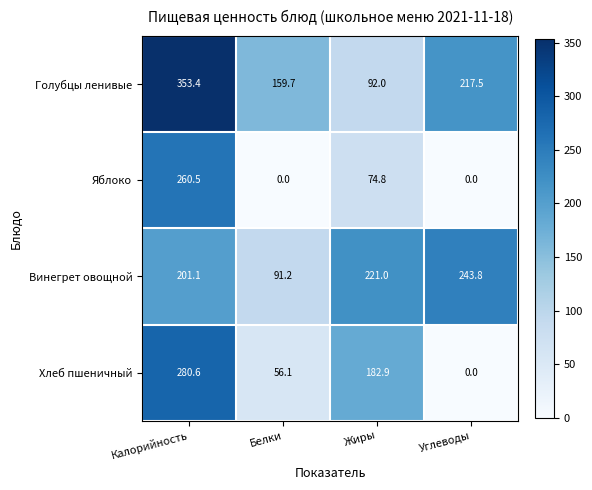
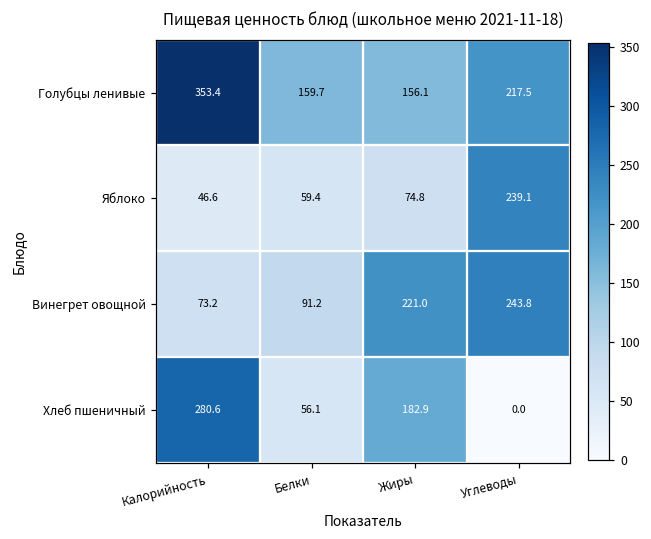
  {
    "Голубцы ленивые": {
      "Калорийность": 353.4,
      "Белки": 159.7,
-     "Жиры": 92.0,
+     "Жиры": 156.1,
      "Углеводы": 217.5
    },
    "Яблоко": {
-     "Калорийность": 260.5,
-     "Белки": 0.0,
+     "Калорийность": 46.6,
+     "Белки": 59.4,
      "Жиры": 74.8,
-     "Углеводы": 0.0
+     "Углеводы": 239.1
    },
    "Винегрет овощной": {
-     "Калорийность": 201.1,
+     "Калорийность": 73.2,
      "Белки": 91.2,
      "Жиры": 221.0,
      "Углеводы": 243.8
    },
    "Хлеб пшеничный": {
      "Калорийность": 280.6,
      "Белки": 56.1,
      "Жиры": 182.9,
      "Углеводы": 0.0
    }
  }
